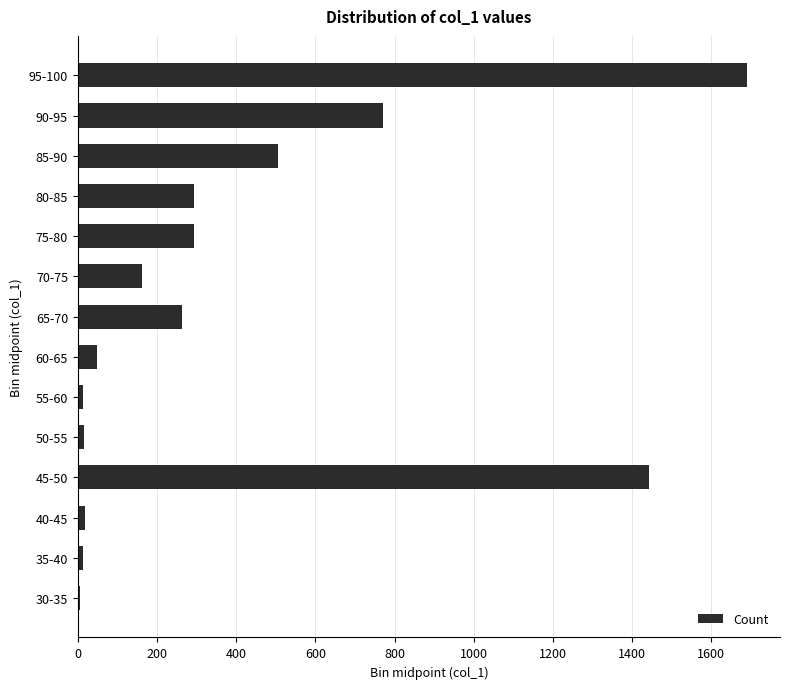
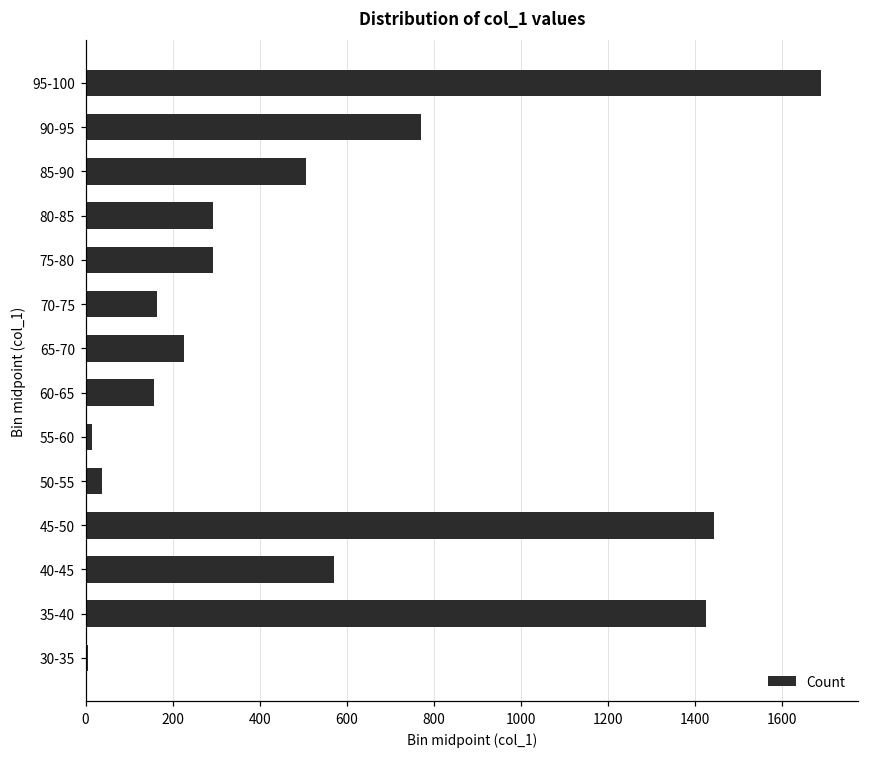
  {
    "95-100": 1690,
    "90-95": 770,
    "85-90": 510,
    "80-85": 290,
    "75-80": 290,
    "70-75": 160,
-   "65-70": 260,
-   "60-65": 50,
+   "65-70": 230,
+   "60-65": 160,
    "55-60": 10,
-   "50-55": 20,
+   "50-55": 40,
    "45-50": 1440,
-   "40-45": 20,
-   "35-40": 10
+   "40-45": 570,
+   "35-40": 1430
  }
